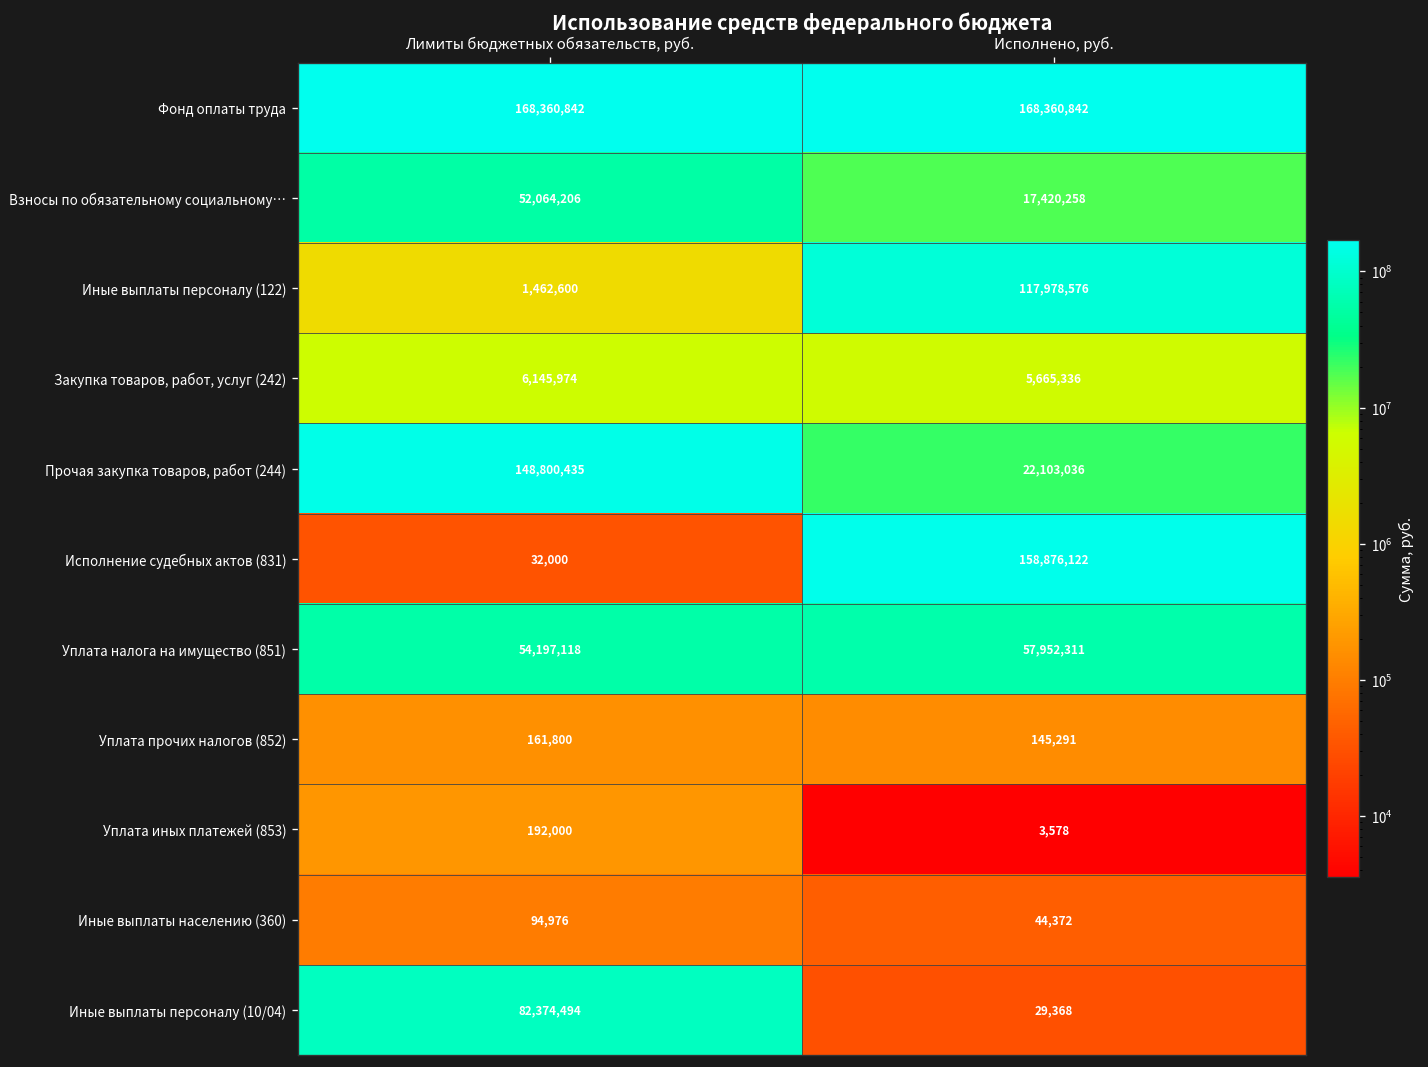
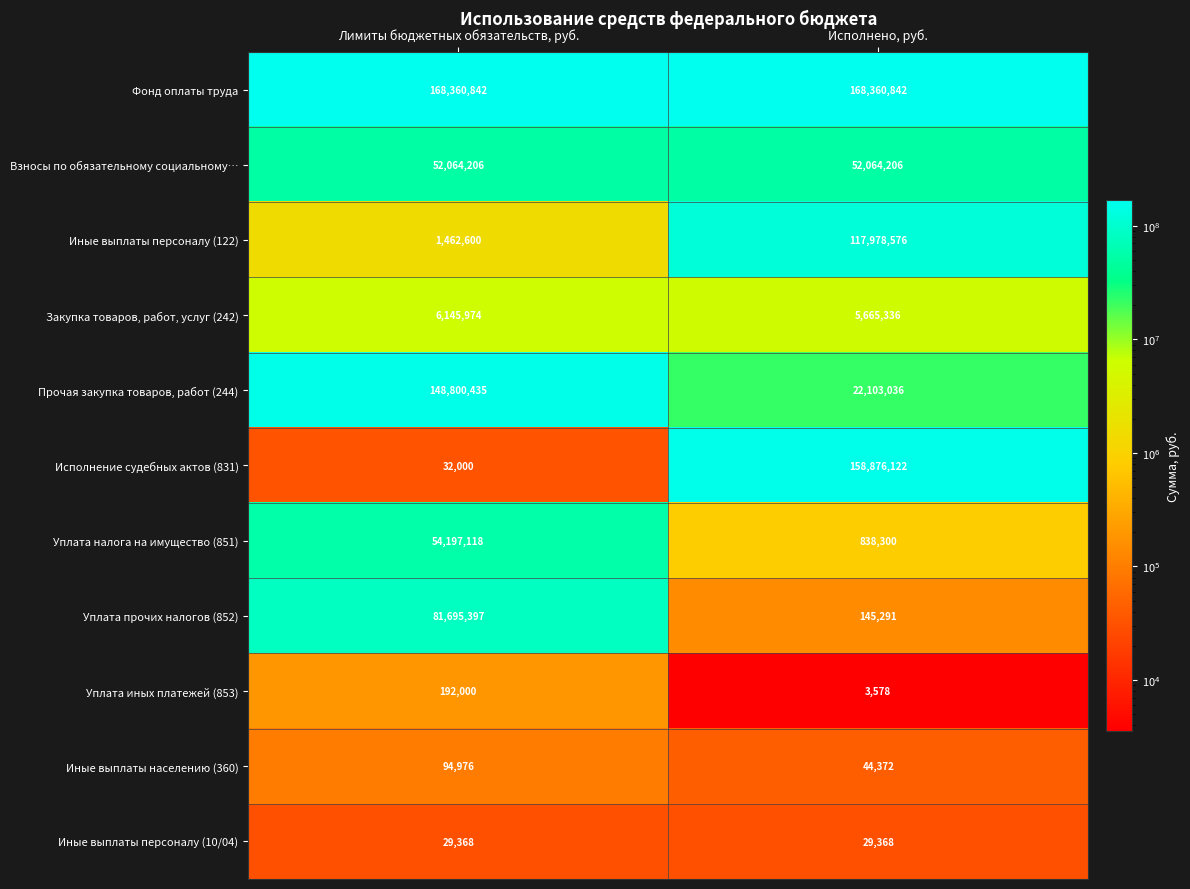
  {
    "Фонд оплаты труда": {
      "Лимиты бюджетных обязательств, руб.": "168,360,842",
      "Исполнено, руб.": "168,360,842"
    },
    "Взносы по обязательному социальному…": {
      "Лимиты бюджетных обязательств, руб.": "52,064,206",
-     "Исполнено, руб.": "17,420,258"
+     "Исполнено, руб.": "52,064,206"
    },
    "Иные выплаты персоналу (122)": {
      "Лимиты бюджетных обязательств, руб.": "1,462,600",
      "Исполнено, руб.": "117,978,576"
    },
    "Закупка товаров, работ, услуг (242)": {
      "Лимиты бюджетных обязательств, руб.": "6,145,974",
      "Исполнено, руб.": "5,665,336"
    },
    "Прочая закупка товаров, работ (244)": {
      "Лимиты бюджетных обязательств, руб.": "148,800,435",
      "Исполнено, руб.": "22,103,036"
    },
    "Исполнение судебных актов (831)": {
      "Лимиты бюджетных обязательств, руб.": "32,000",
      "Исполнено, руб.": "158,876,122"
    },
    "Уплата налога на имущество (851)": {
      "Лимиты бюджетных обязательств, руб.": "54,197,118",
-     "Исполнено, руб.": "57,952,311"
+     "Исполнено, руб.": "838,300"
    },
    "Уплата прочих налогов (852)": {
-     "Лимиты бюджетных обязательств, руб.": "161,800",
+     "Лимиты бюджетных обязательств, руб.": "81,695,397",
      "Исполнено, руб.": "145,291"
    },
    "Уплата иных платежей (853)": {
      "Лимиты бюджетных обязательств, руб.": "192,000",
      "Исполнено, руб.": "3,578"
    },
    "Иные выплаты населению (360)": {
      "Лимиты бюджетных обязательств, руб.": "94,976",
      "Исполнено, руб.": "44,372"
    },
    "Иные выплаты персоналу (10/04)": {
-     "Лимиты бюджетных обязательств, руб.": "82,374,494",
+     "Лимиты бюджетных обязательств, руб.": "29,368",
      "Исполнено, руб.": "29,368"
    }
  }
